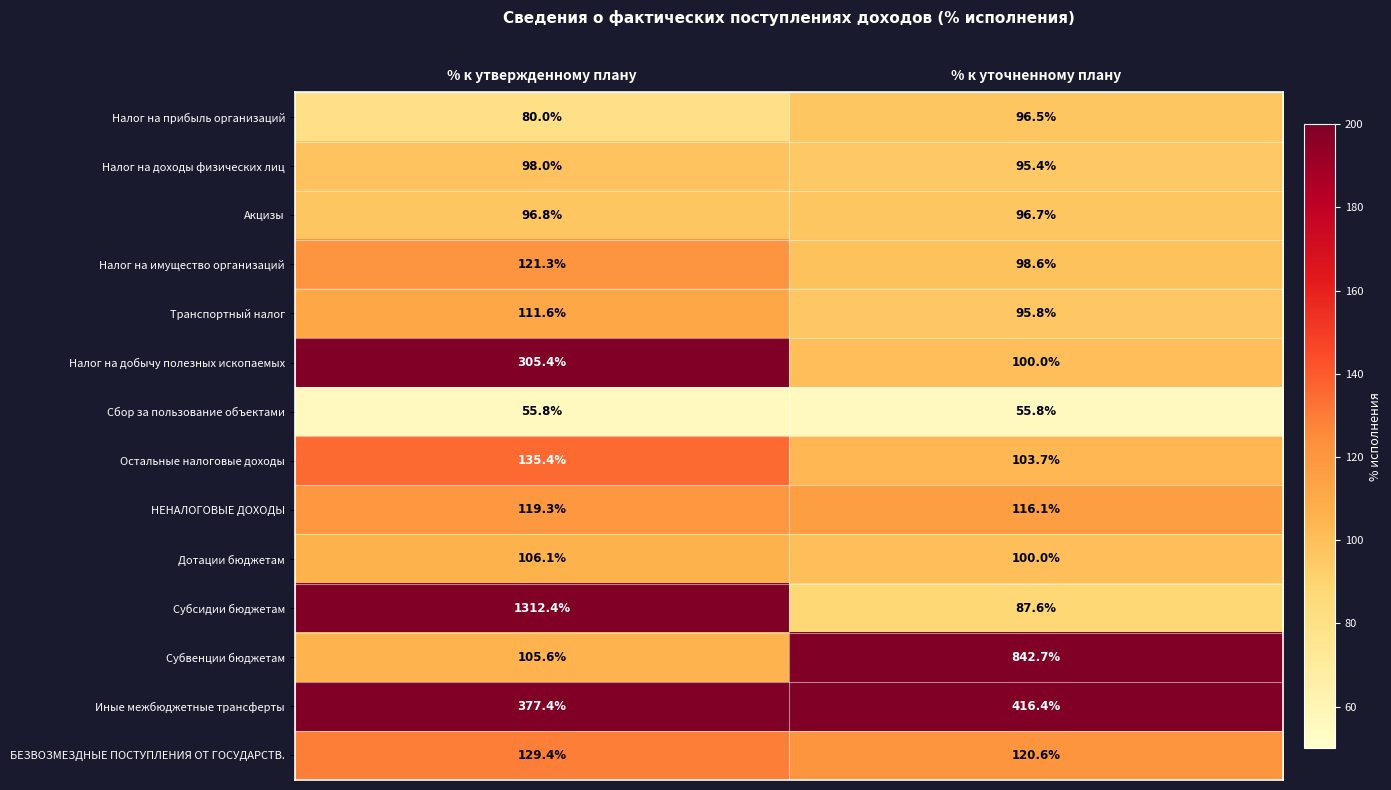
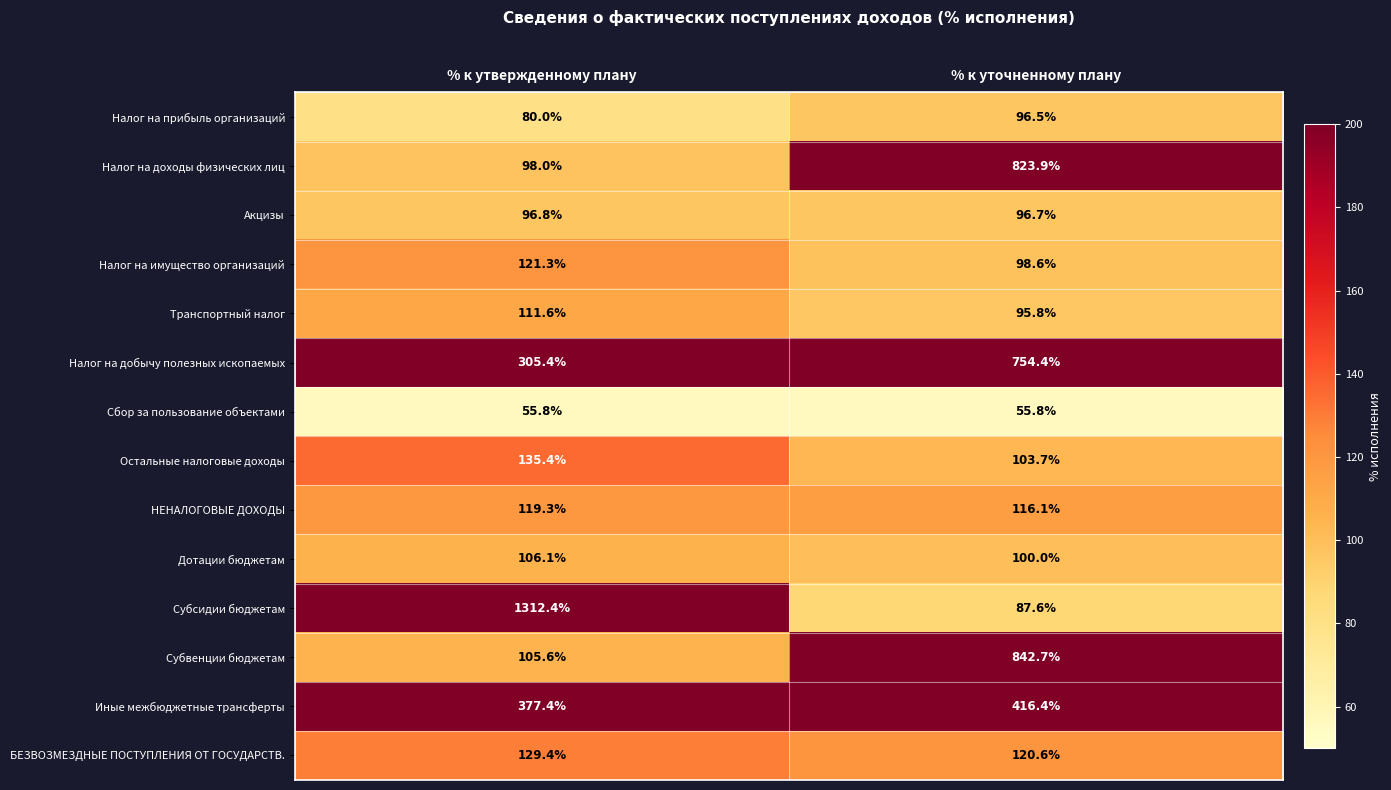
  {
    "Налог на прибыль организаций": {
      "% к утвержденному плану": "80.0%",
      "% к уточненному плану": "96.5%"
    },
    "Налог на доходы физических лиц": {
      "% к утвержденному плану": "98.0%",
-     "% к уточненному плану": "95.4%"
+     "% к уточненному плану": "823.9%"
    },
    "Акцизы": {
      "% к утвержденному плану": "96.8%",
      "% к уточненному плану": "96.7%"
    },
    "Налог на имущество организаций": {
      "% к утвержденному плану": "121.3%",
      "% к уточненному плану": "98.6%"
    },
    "Транспортный налог": {
      "% к утвержденному плану": "111.6%",
      "% к уточненному плану": "95.8%"
    },
    "Налог на добычу полезных ископаемых": {
      "% к утвержденному плану": "305.4%",
-     "% к уточненному плану": "100.0%"
+     "% к уточненному плану": "754.4%"
    },
    "Сбор за пользование объектами": {
      "% к утвержденному плану": "55.8%",
      "% к уточненному плану": "55.8%"
    },
    "Остальные налоговые доходы": {
      "% к утвержденному плану": "135.4%",
      "% к уточненному плану": "103.7%"
    },
    "НЕНАЛОГОВЫЕ ДОХОДЫ": {
      "% к утвержденному плану": "119.3%",
      "% к уточненному плану": "116.1%"
    },
    "Дотации бюджетам": {
      "% к утвержденному плану": "106.1%",
      "% к уточненному плану": "100.0%"
    },
    "Субсидии бюджетам": {
      "% к утвержденному плану": "1312.4%",
      "% к уточненному плану": "87.6%"
    },
    "Субвенции бюджетам": {
      "% к утвержденному плану": "105.6%",
      "% к уточненному плану": "842.7%"
    },
    "Иные межбюджетные трансферты": {
      "% к утвержденному плану": "377.4%",
      "% к уточненному плану": "416.4%"
    },
    "БЕЗВОЗМЕЗДНЫЕ ПОСТУПЛЕНИЯ ОТ ГОСУДАРСТВ.": {
      "% к утвержденному плану": "129.4%",
      "% к уточненному плану": "120.6%"
    }
  }
